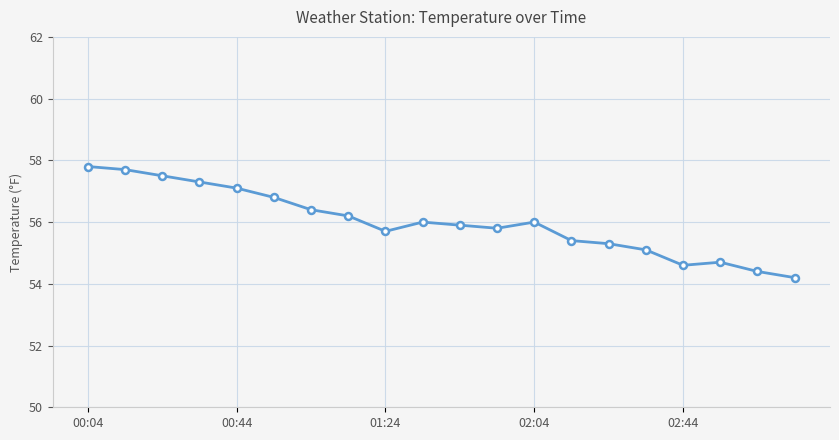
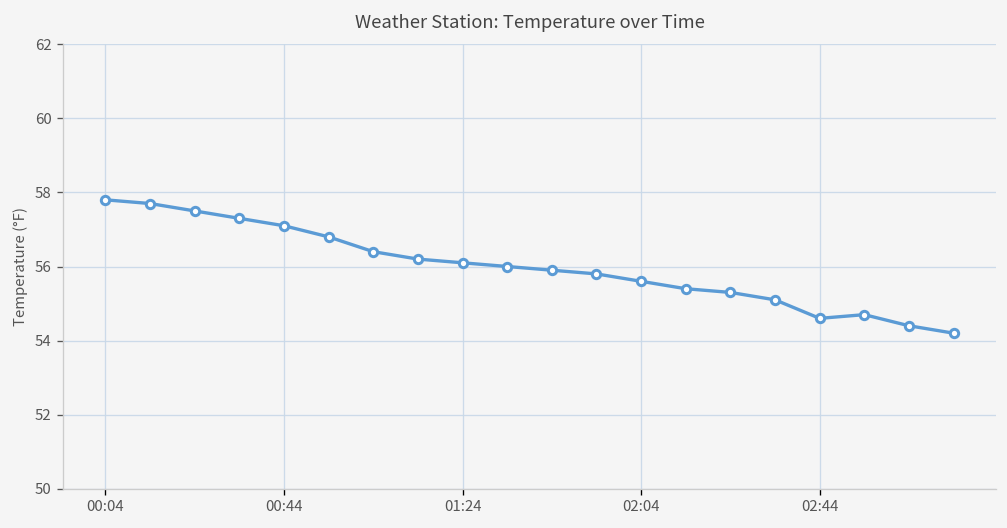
  {
    "00:04": 57.8,
    "00:44": 57.1,
-   "01:24": 55.7,
-   "02:04": 56.0,
+   "01:24": 56.1,
+   "02:04": 55.6,
    "02:44": 54.6
  }
